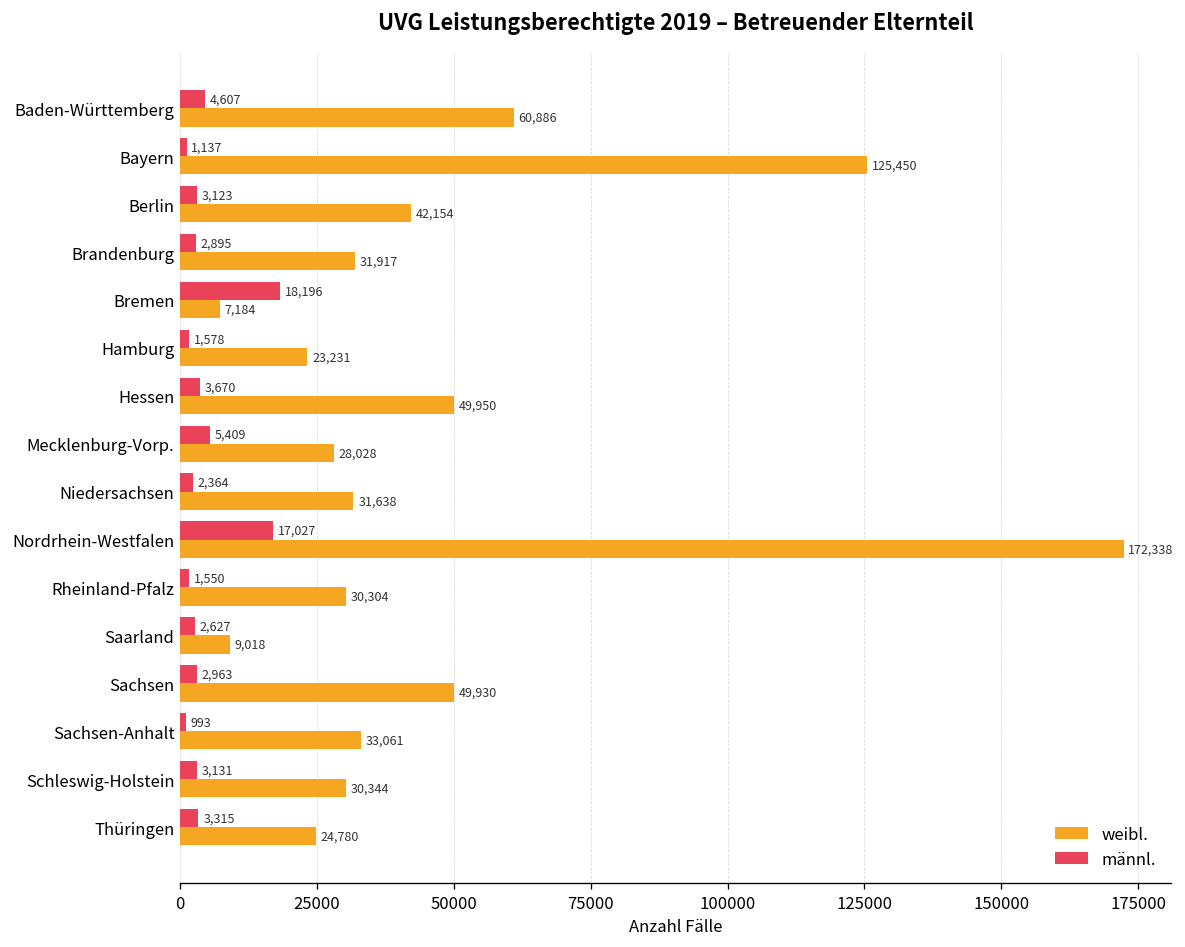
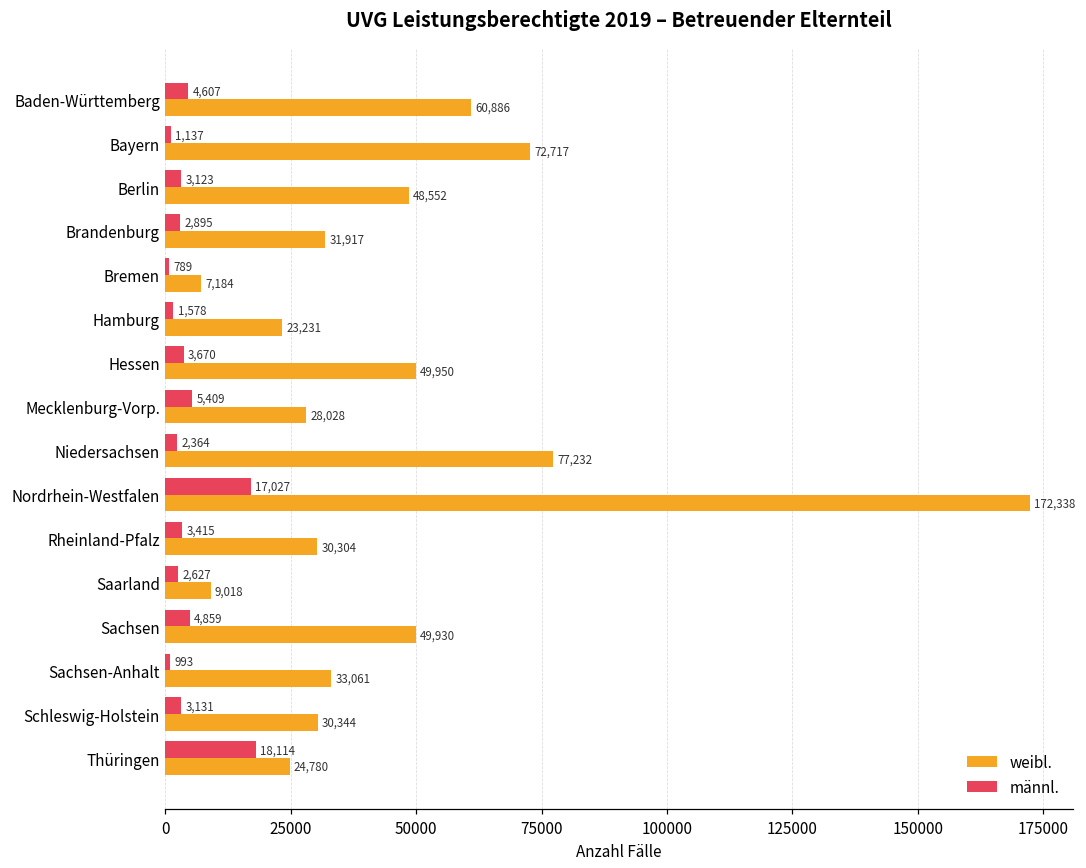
  {
    "weibl.": {
      "Baden-Württemberg": "60,886",
-     "Bayern": "125,450",
-     "Berlin": "42,154",
+     "Bayern": "72,717",
+     "Berlin": "48,552",
      "Brandenburg": "31,917",
      "Bremen": "7,184",
      "Hamburg": "23,231",
      "Hessen": "49,950",
      "Mecklenburg-Vorp.": "28,028",
-     "Niedersachsen": "31,638",
+     "Niedersachsen": "77,232",
      "Nordrhein-Westfalen": "172,338",
      "Rheinland-Pfalz": "30,304",
      "Saarland": "9,018",
      "Sachsen": "49,930",
      "Sachsen-Anhalt": "33,061",
      "Schleswig-Holstein": "30,344",
      "Thüringen": "24,780"
    },
    "männl.": {
      "Baden-Württemberg": "4,607",
      "Bayern": "1,137",
      "Berlin": "3,123",
      "Brandenburg": "2,895",
-     "Bremen": "18,196",
+     "Bremen": "789",
      "Hamburg": "1,578",
      "Hessen": "3,670",
      "Mecklenburg-Vorp.": "5,409",
      "Niedersachsen": "2,364",
      "Nordrhein-Westfalen": "17,027",
-     "Rheinland-Pfalz": "1,550",
+     "Rheinland-Pfalz": "3,415",
      "Saarland": "2,627",
-     "Sachsen": "2,963",
+     "Sachsen": "4,859",
      "Sachsen-Anhalt": "993",
      "Schleswig-Holstein": "3,131",
-     "Thüringen": "3,315"
+     "Thüringen": "18,114"
    }
  }
